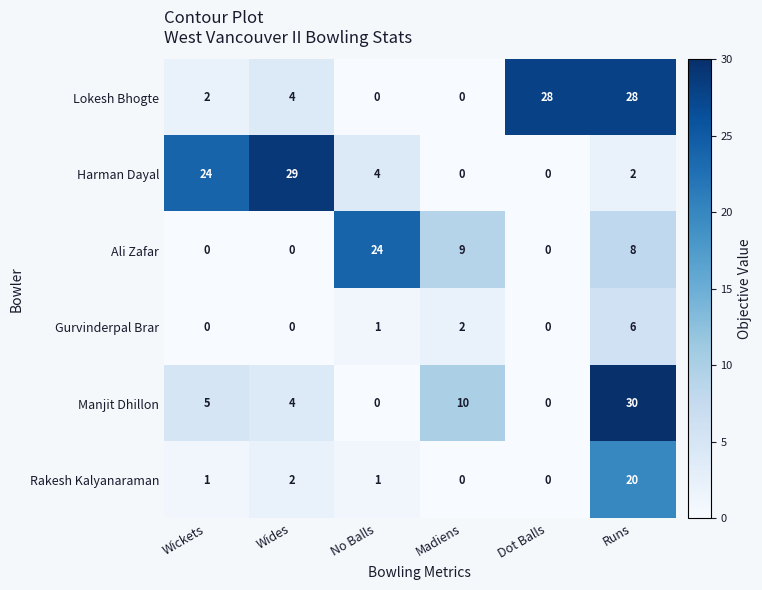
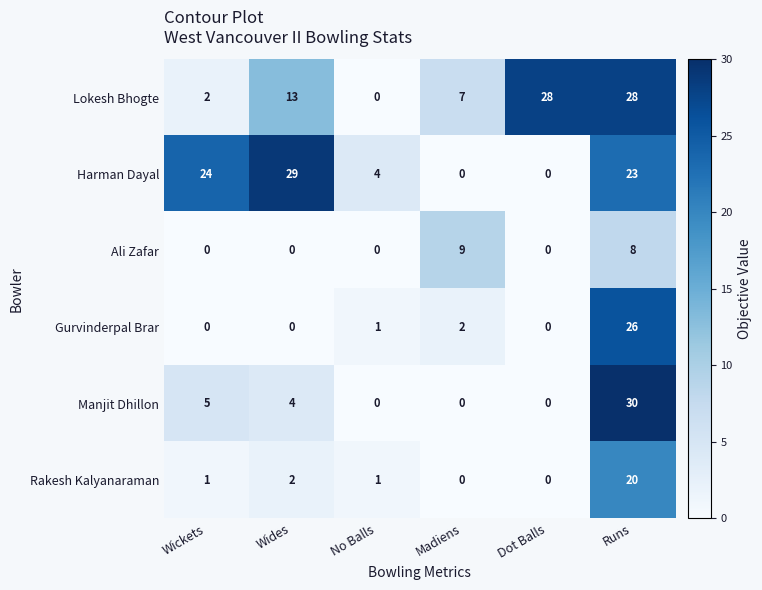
  {
    "Lokesh Bhogte": {
      "Wickets": 2,
-     "Wides": 4,
+     "Wides": 13,
      "No Balls": 0,
-     "Madiens": 0,
+     "Madiens": 7,
      "Dot Balls": 28,
      "Runs": 28
    },
    "Harman Dayal": {
      "Wickets": 24,
      "Wides": 29,
      "No Balls": 4,
      "Madiens": 0,
      "Dot Balls": 0,
-     "Runs": 2
+     "Runs": 23
    },
    "Ali Zafar": {
      "Wickets": 0,
      "Wides": 0,
-     "No Balls": 24,
+     "No Balls": 0,
      "Madiens": 9,
      "Dot Balls": 0,
      "Runs": 8
    },
    "Gurvinderpal Brar": {
      "Wickets": 0,
      "Wides": 0,
      "No Balls": 1,
      "Madiens": 2,
      "Dot Balls": 0,
-     "Runs": 6
+     "Runs": 26
    },
    "Manjit Dhillon": {
      "Wickets": 5,
      "Wides": 4,
      "No Balls": 0,
-     "Madiens": 10,
+     "Madiens": 0,
      "Dot Balls": 0,
      "Runs": 30
    },
    "Rakesh Kalyanaraman": {
      "Wickets": 1,
      "Wides": 2,
      "No Balls": 1,
      "Madiens": 0,
      "Dot Balls": 0,
      "Runs": 20
    }
  }
